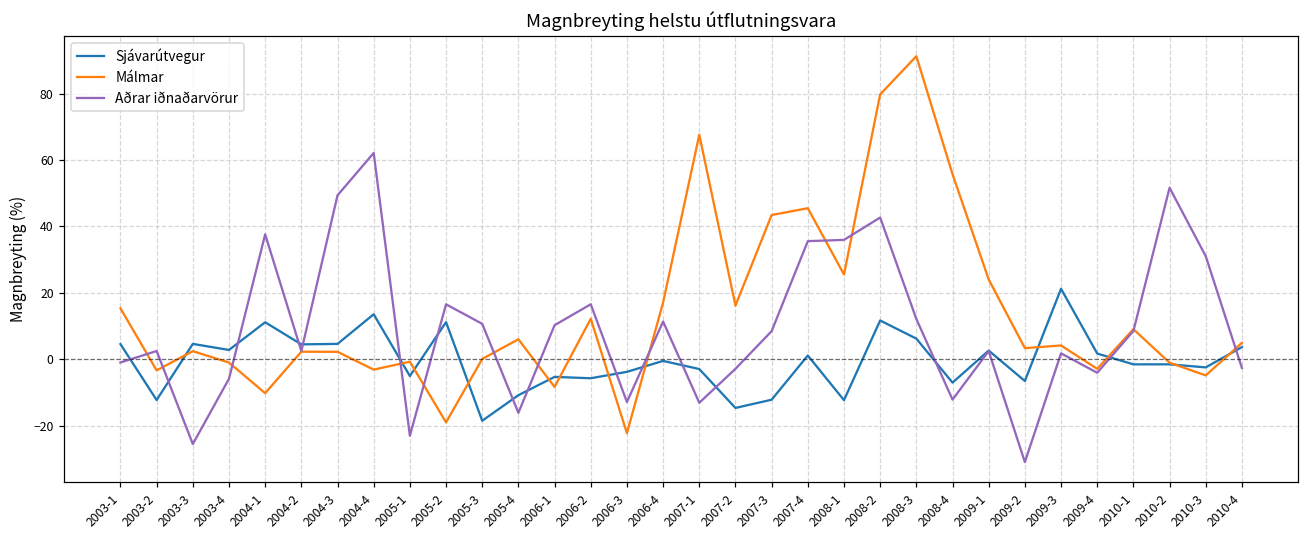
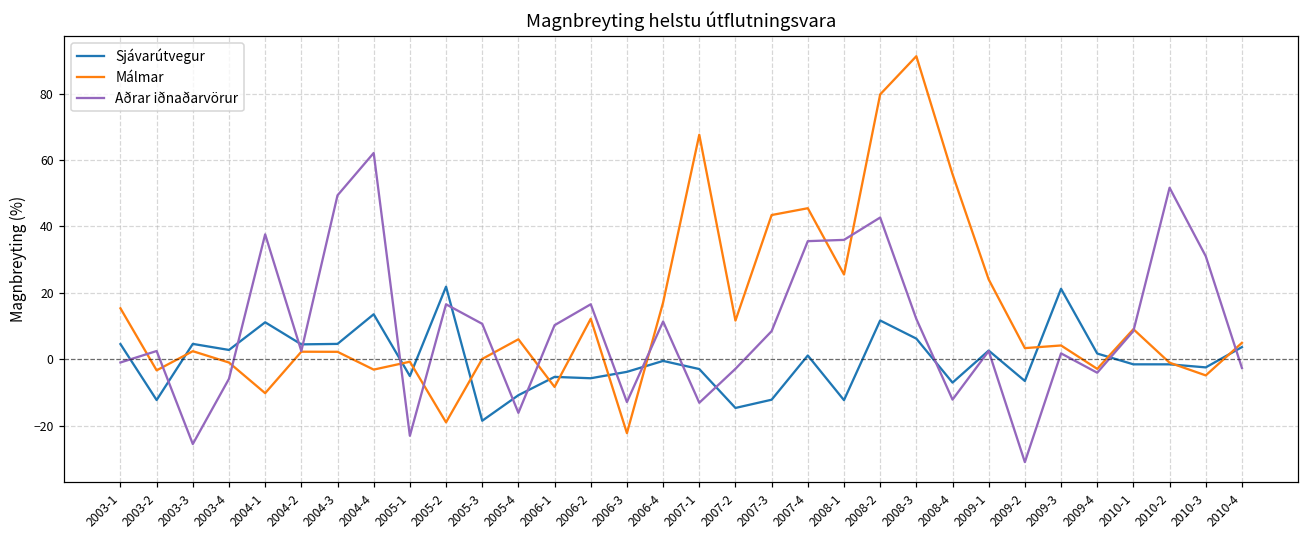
  {
    "Sjávarútvegur": {
      "2003-1": 5,
      "2003-2": -12,
      "2003-3": 5,
      "2003-4": 3,
      "2004-1": 11,
      "2004-2": 5,
      "2004-3": 5,
      "2004-4": 14,
      "2005-1": -5,
-     "2005-2": 11,
+     "2005-2": 22,
      "2005-3": -18,
      "2005-4": -11,
      "2006-1": -5,
      "2006-2": -6,
      "2006-3": -4,
      "2006-4": 0,
      "2007-1": -3,
      "2007-2": -15,
      "2007-3": -12,
      "2007-4": 1,
      "2008-1": -12,
      "2008-2": 12,
      "2008-3": 6,
      "2008-4": -7,
      "2009-2": -7,
      "2009-3": 21,
      "2009-4": 2,
      "2010-1": -2,
      "2010-3": -2,
      "2010-4": 4
    },
    "Málmar": {
      "2003-1": 15,
      "2003-2": -3,
      "2003-3": 2,
      "2003-4": -1,
      "2004-1": -10,
      "2004-3": 2,
      "2004-4": -3,
      "2005-1": -1,
      "2005-2": -19,
      "2005-3": 0,
      "2005-4": 6,
      "2006-1": -8,
      "2006-2": 12,
      "2006-3": -22,
      "2006-4": 17,
      "2007-1": 68,
-     "2007-2": 16,
+     "2007-2": 12,
      "2007-3": 43,
      "2007-4": 45,
      "2008-1": 26,
      "2008-2": 80,
      "2008-3": 91,
      "2008-4": 56,
      "2009-1": 24,
      "2009-2": 3,
      "2009-3": 4,
      "2009-4": -3,
      "2010-3": -5,
      "2010-4": 5
    },
    "Aðrar iðnaðarvörur": {
      "2003-1": -1,
      "2003-2": 3,
      "2003-3": -26,
      "2003-4": -6,
      "2004-1": 38,
      "2004-3": 49,
      "2004-4": 62,
      "2005-1": -23,
      "2005-2": 17,
      "2005-3": 11,
      "2005-4": -16,
      "2006-1": 10,
      "2006-2": 17,
      "2006-3": -13,
      "2006-4": 11,
      "2007-1": -13,
      "2007-2": -3,
      "2007-3": 8,
      "2007-4": 36,
      "2008-1": 36,
      "2008-2": 43,
      "2008-3": 12,
      "2008-4": -12,
      "2009-2": -31,
      "2009-3": 2,
      "2009-4": -4,
      "2010-2": 52,
      "2010-3": 31,
      "2010-4": -3
    }
  }
